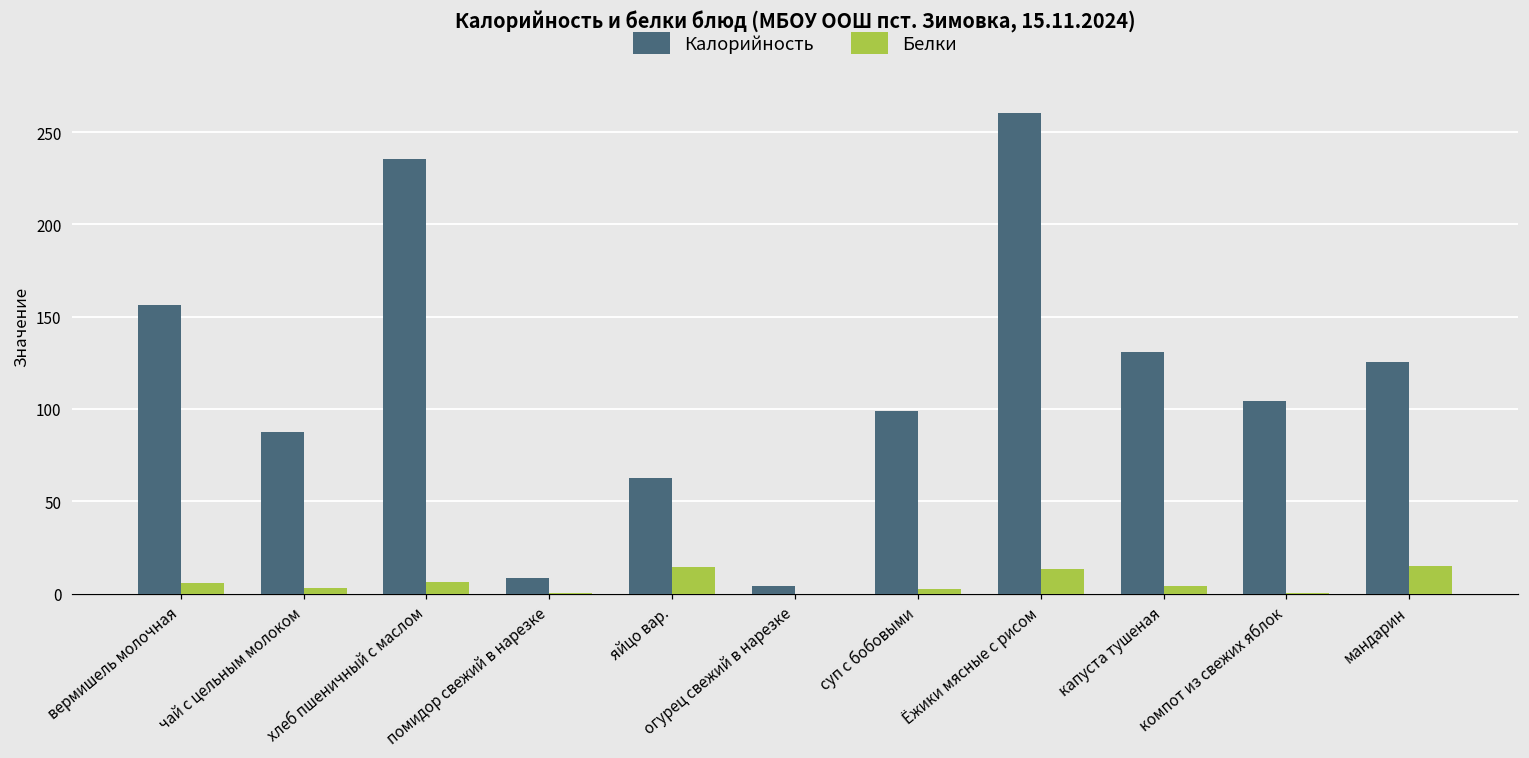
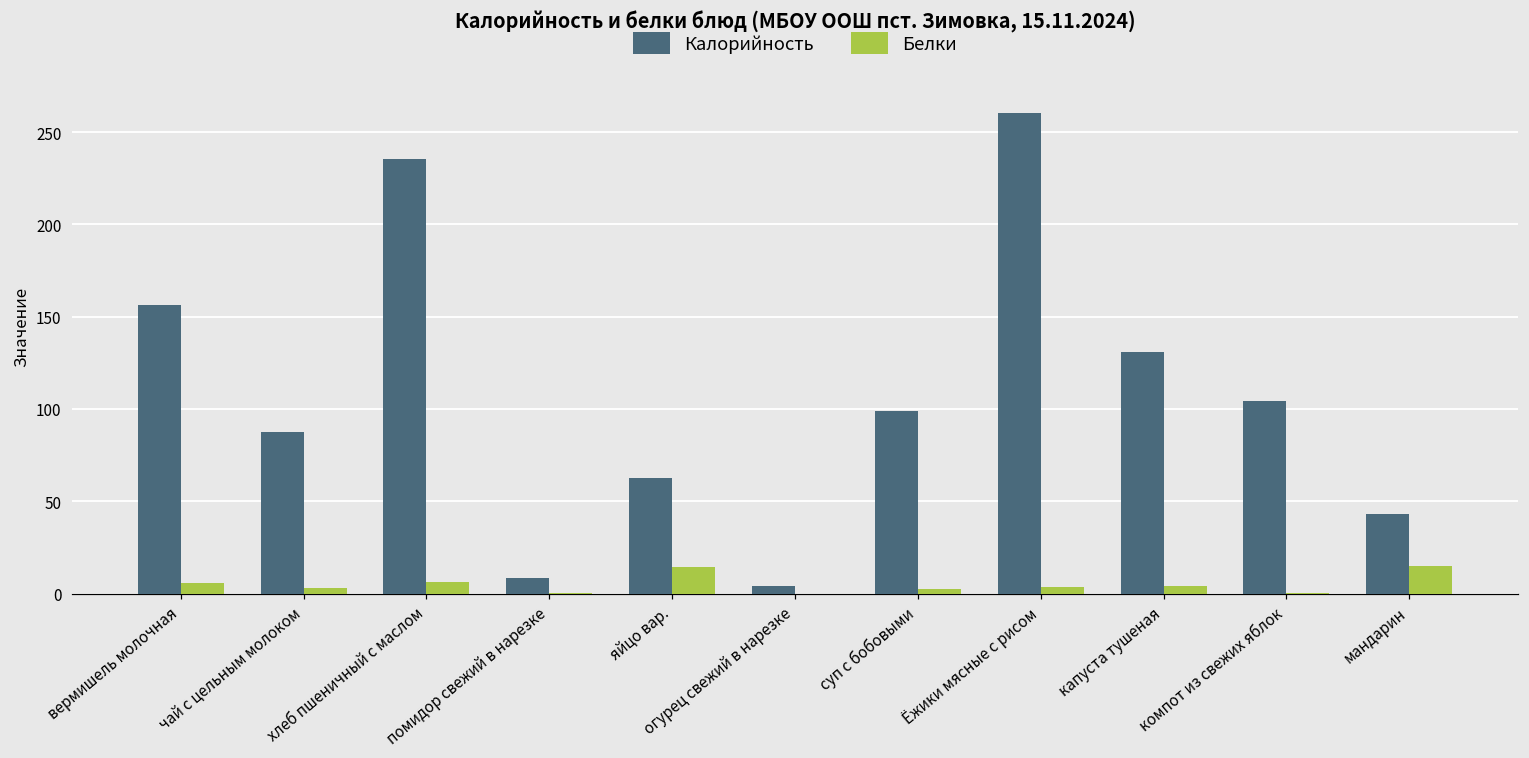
  {
    "Калорийность": {
      "вермишель молочная": 156,
      "чай с цельным молоком": 88,
      "хлеб пшеничный с маслом": 236,
      "помидор свежий в нарезке": 8,
      "яйцо вар.": 63,
      "огурец свежий в нарезке": 4,
      "суп с бобовыми": 99,
      "Ёжики мясные с рисом": 260,
      "капуста тушеная": 131,
      "компот из свежих яблок": 104,
-     "мандарин": 126
+     "мандарин": 43
    },
    "Белки": {
      "вермишель молочная": 6,
      "чай с цельным молоком": 3,
      "хлеб пшеничный с маслом": 6,
      "яйцо вар.": 14,
      "огурец свежий в нарезке": 0,
      "суп с бобовыми": 2,
-     "Ёжики мясные с рисом": 13,
+     "Ёжики мясные с рисом": 4,
      "капуста тушеная": 4,
      "мандарин": 15
    }
  }
